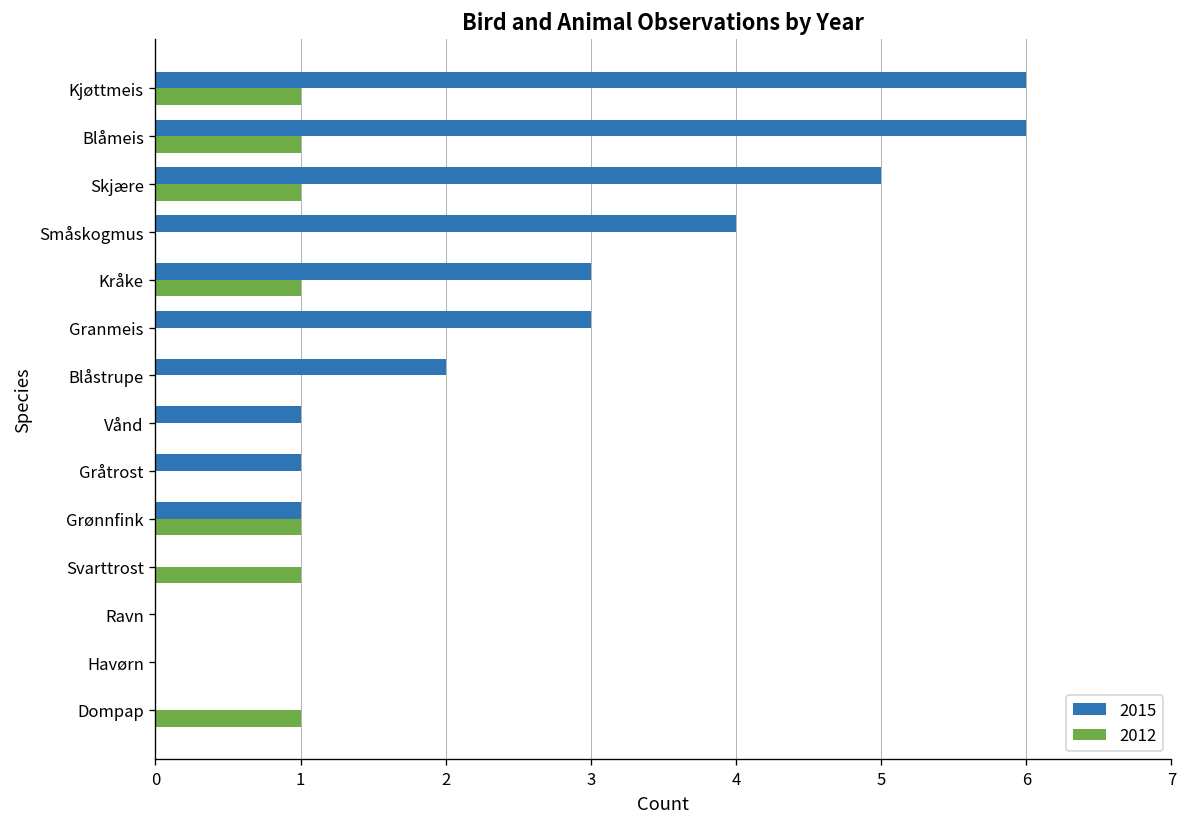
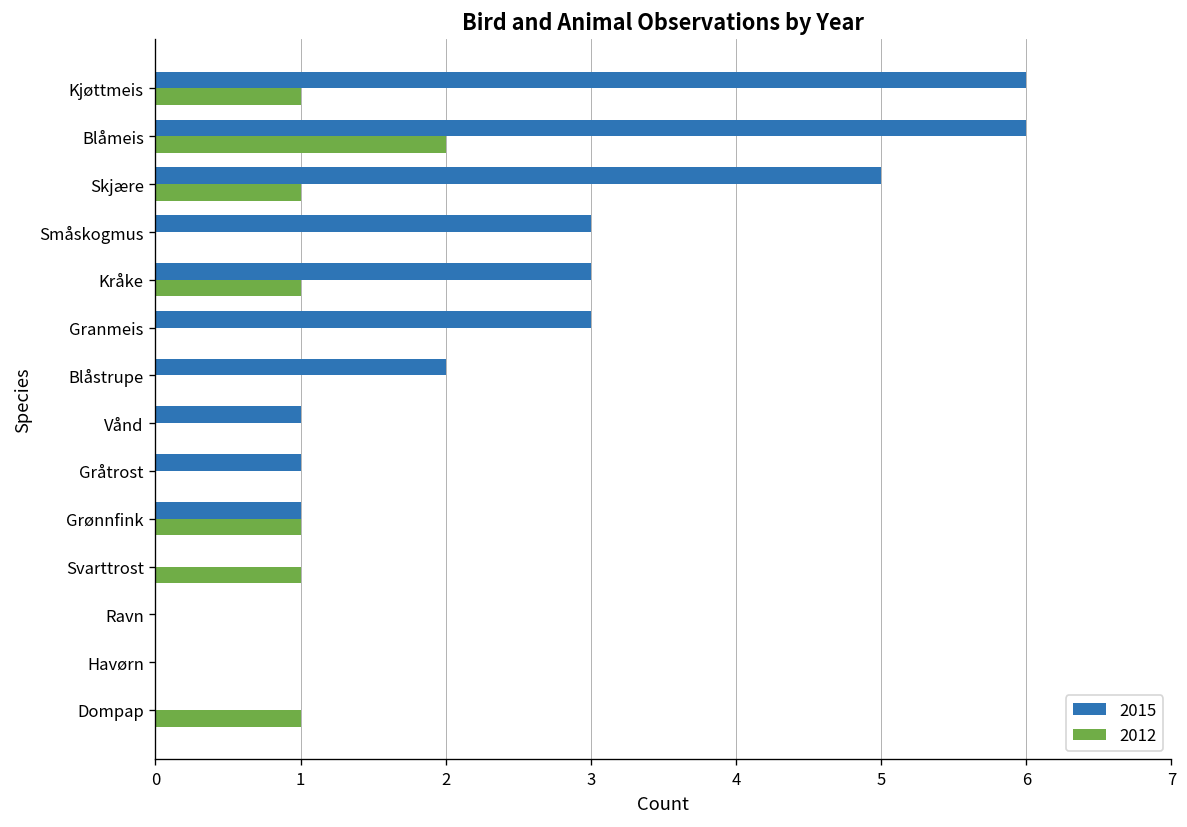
  {
    "2015": {
      "Kjøttmeis": 6,
      "Blåmeis": 6,
      "Skjære": 5,
-     "Småskogmus": 4,
+     "Småskogmus": 3,
      "Kråke": 3,
      "Granmeis": 3,
      "Blåstrupe": 2,
      "Vånd": 1,
      "Gråtrost": 1,
      "Grønnfink": 1,
      "Svarttrost": 0,
      "Ravn": 0,
      "Havørn": 0,
      "Dompap": 0
    },
    "2012": {
      "Kjøttmeis": 1,
-     "Blåmeis": 1,
+     "Blåmeis": 2,
      "Skjære": 1,
      "Småskogmus": 0,
      "Kråke": 1,
      "Granmeis": 0,
      "Blåstrupe": 0,
      "Vånd": 0,
      "Gråtrost": 0,
      "Grønnfink": 1,
      "Svarttrost": 1,
      "Ravn": 0,
      "Havørn": 0,
      "Dompap": 1
    }
  }
